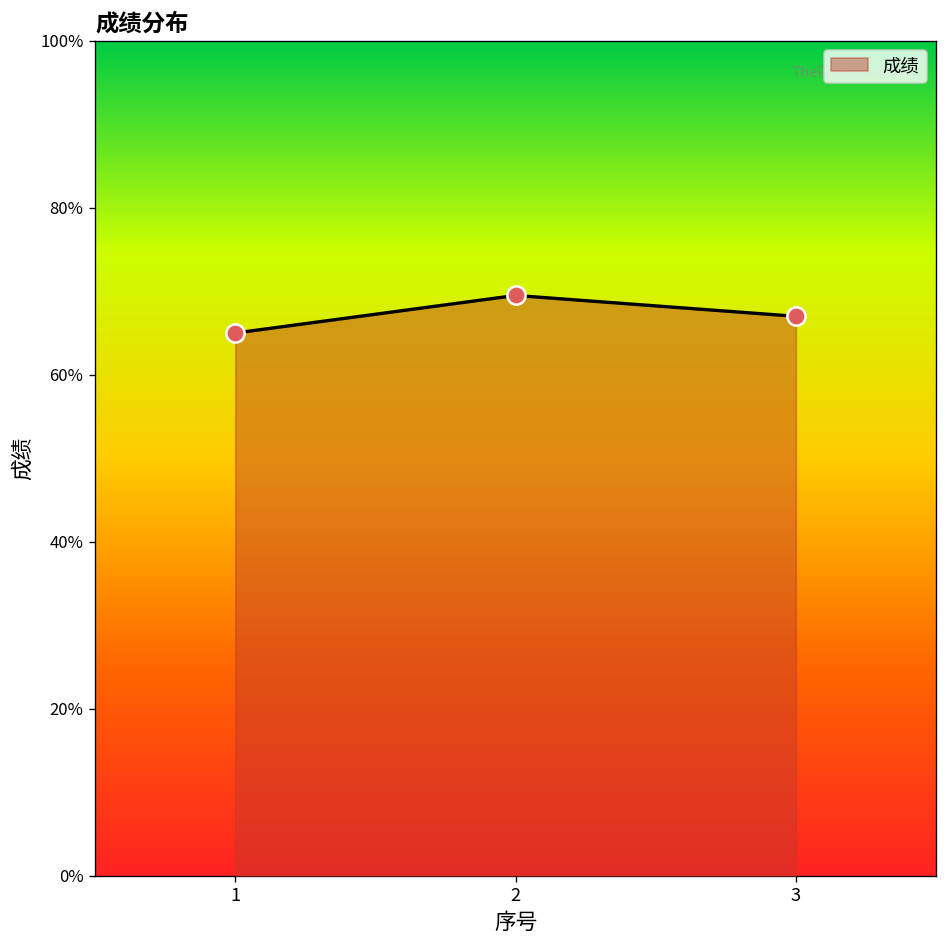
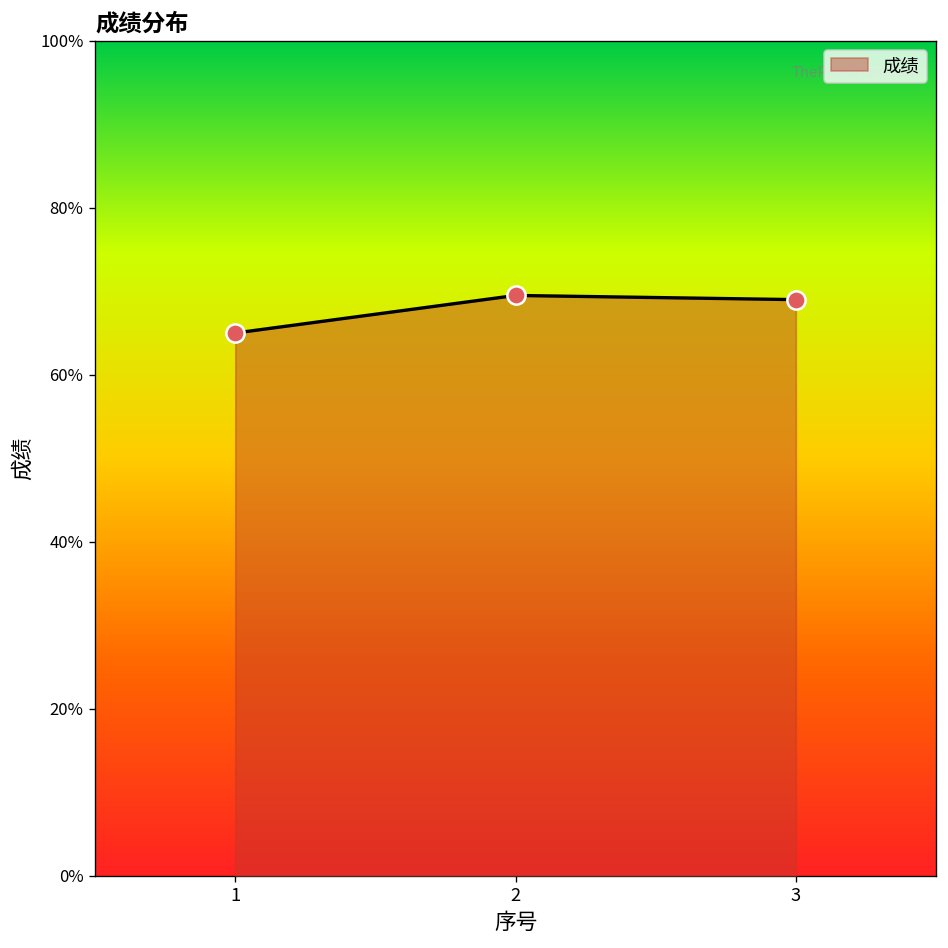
  {
    "1": "65%",
    "2": "70%",
-   "3": "67%"
+   "3": "69%"
  }
